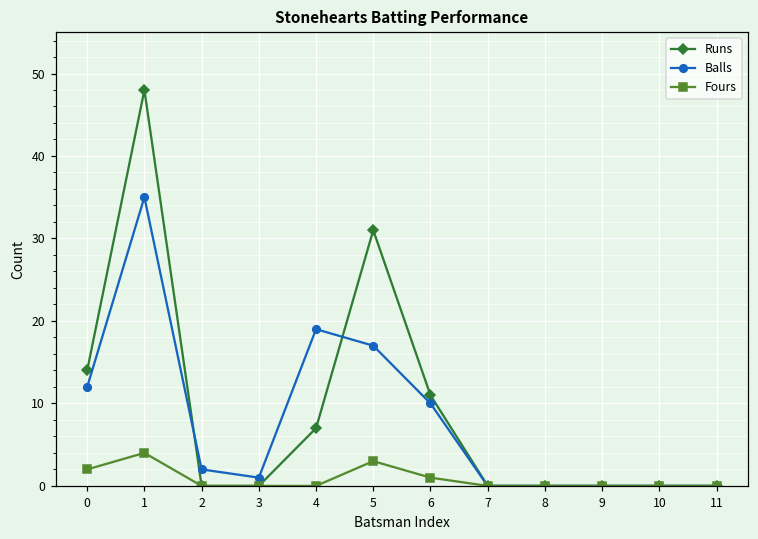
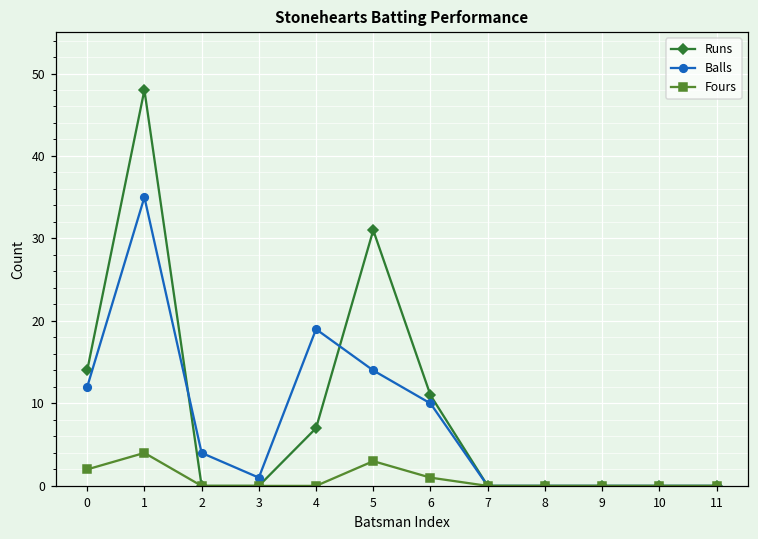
  {
    "Balls": {
      "0": 12,
      "1": 35,
-     "2": 2,
+     "2": 4,
      "3": 1,
      "4": 19,
-     "5": 17,
+     "5": 14,
      "6": 10
    }
  }
